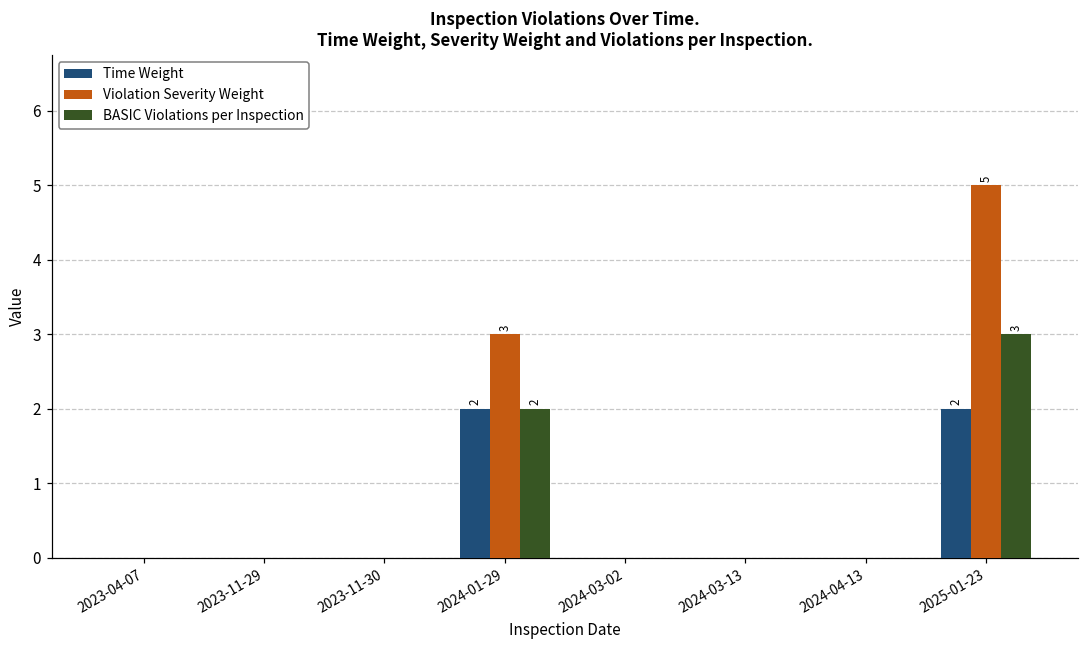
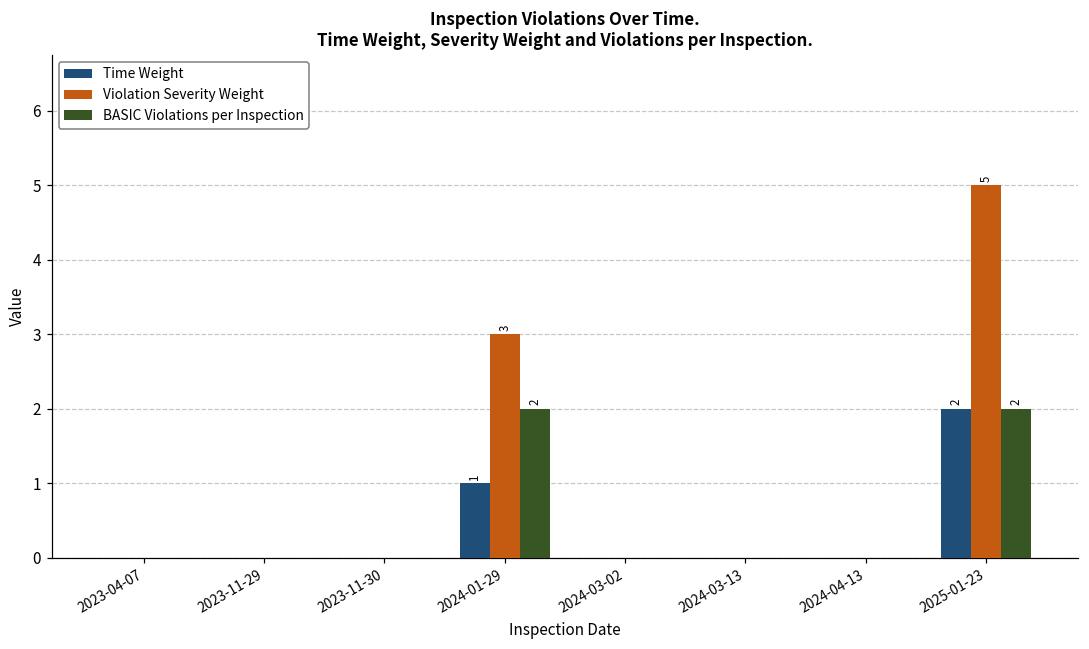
  {
    "Time Weight": {
-     "2024-01-29": 2,
+     "2024-01-29": 1,
      "2025-01-23": 2
    },
    "Violation Severity Weight": {
      "2024-01-29": 3,
      "2025-01-23": 5
    },
    "BASIC Violations per Inspection": {
      "2024-01-29": 2,
-     "2025-01-23": 3
+     "2025-01-23": 2
    }
  }
